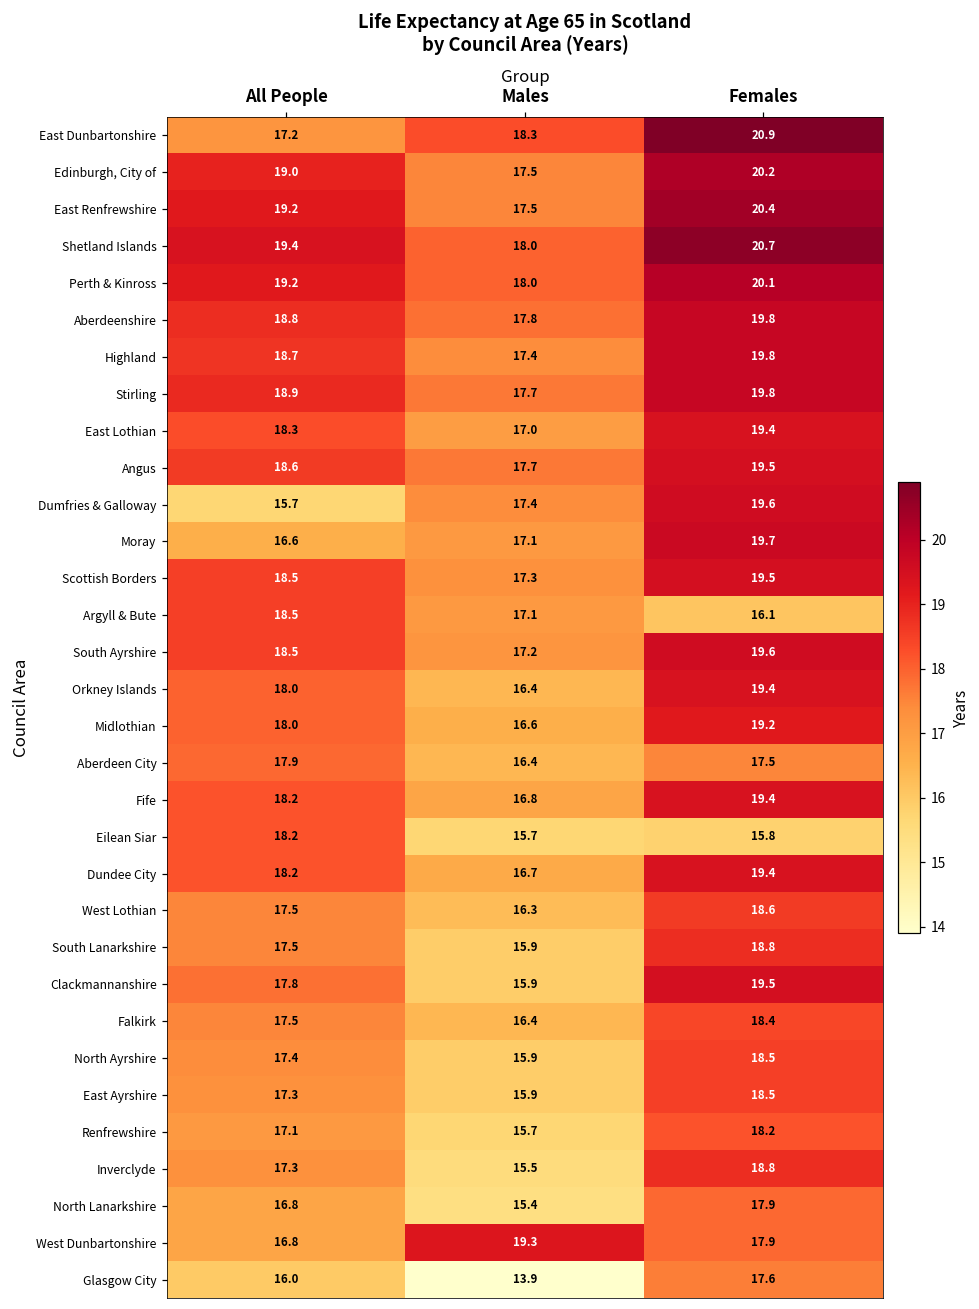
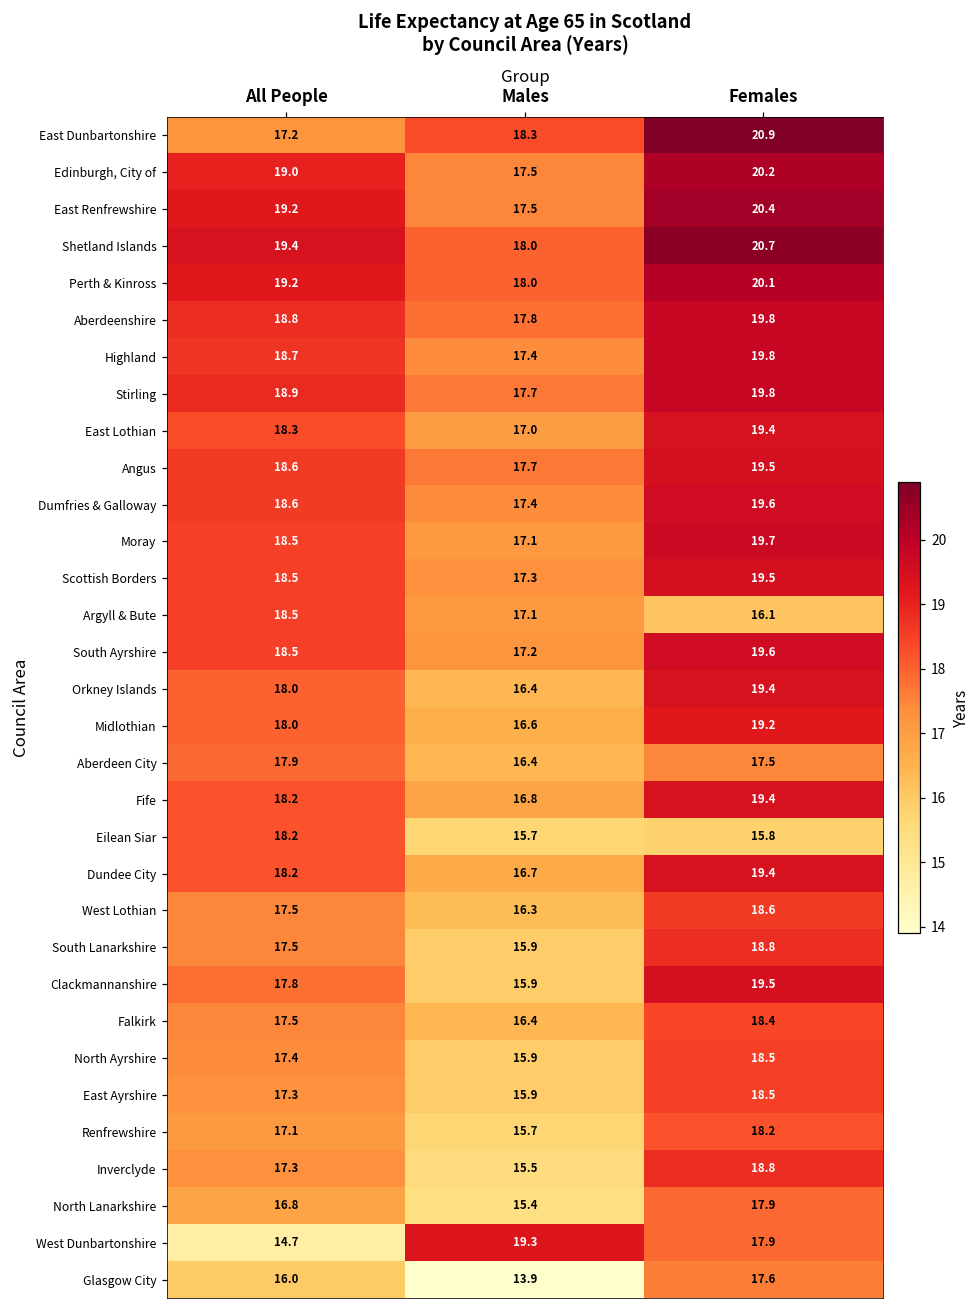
  {
    "East Dunbartonshire": {
      "All People": 17.2,
      "Males": 18.3,
      "Females": 20.9
    },
    "Edinburgh, City of": {
      "All People": 19.0,
      "Males": 17.5,
      "Females": 20.2
    },
    "East Renfrewshire": {
      "All People": 19.2,
      "Males": 17.5,
      "Females": 20.4
    },
    "Shetland Islands": {
      "All People": 19.4,
      "Males": 18.0,
      "Females": 20.7
    },
    "Perth & Kinross": {
      "All People": 19.2,
      "Males": 18.0,
      "Females": 20.1
    },
    "Aberdeenshire": {
      "All People": 18.8,
      "Males": 17.8,
      "Females": 19.8
    },
    "Highland": {
      "All People": 18.7,
      "Males": 17.4,
      "Females": 19.8
    },
    "Stirling": {
      "All People": 18.9,
      "Males": 17.7,
      "Females": 19.8
    },
    "East Lothian": {
      "All People": 18.3,
      "Males": 17.0,
      "Females": 19.4
    },
    "Angus": {
      "All People": 18.6,
      "Males": 17.7,
      "Females": 19.5
    },
    "Dumfries & Galloway": {
-     "All People": 15.7,
+     "All People": 18.6,
      "Males": 17.4,
      "Females": 19.6
    },
    "Moray": {
-     "All People": 16.6,
+     "All People": 18.5,
      "Males": 17.1,
      "Females": 19.7
    },
    "Scottish Borders": {
      "All People": 18.5,
      "Males": 17.3,
      "Females": 19.5
    },
    "Argyll & Bute": {
      "All People": 18.5,
      "Males": 17.1,
      "Females": 16.1
    },
    "South Ayrshire": {
      "All People": 18.5,
      "Males": 17.2,
      "Females": 19.6
    },
    "Orkney Islands": {
      "All People": 18.0,
      "Males": 16.4,
      "Females": 19.4
    },
    "Midlothian": {
      "All People": 18.0,
      "Males": 16.6,
      "Females": 19.2
    },
    "Aberdeen City": {
      "All People": 17.9,
      "Males": 16.4,
      "Females": 17.5
    },
    "Fife": {
      "All People": 18.2,
      "Males": 16.8,
      "Females": 19.4
    },
    "Eilean Siar": {
      "All People": 18.2,
      "Males": 15.7,
      "Females": 15.8
    },
    "Dundee City": {
      "All People": 18.2,
      "Males": 16.7,
      "Females": 19.4
    },
    "West Lothian": {
      "All People": 17.5,
      "Males": 16.3,
      "Females": 18.6
    },
    "South Lanarkshire": {
      "All People": 17.5,
      "Males": 15.9,
      "Females": 18.8
    },
    "Clackmannanshire": {
      "All People": 17.8,
      "Males": 15.9,
      "Females": 19.5
    },
    "Falkirk": {
      "All People": 17.5,
      "Males": 16.4,
      "Females": 18.4
    },
    "North Ayrshire": {
      "All People": 17.4,
      "Males": 15.9,
      "Females": 18.5
    },
    "East Ayrshire": {
      "All People": 17.3,
      "Males": 15.9,
      "Females": 18.5
    },
    "Renfrewshire": {
      "All People": 17.1,
      "Males": 15.7,
      "Females": 18.2
    },
    "Inverclyde": {
      "All People": 17.3,
      "Males": 15.5,
      "Females": 18.8
    },
    "North Lanarkshire": {
      "All People": 16.8,
      "Males": 15.4,
      "Females": 17.9
    },
    "West Dunbartonshire": {
-     "All People": 16.8,
+     "All People": 14.7,
      "Males": 19.3,
      "Females": 17.9
    },
    "Glasgow City": {
      "All People": 16.0,
      "Males": 13.9,
      "Females": 17.6
    }
  }
